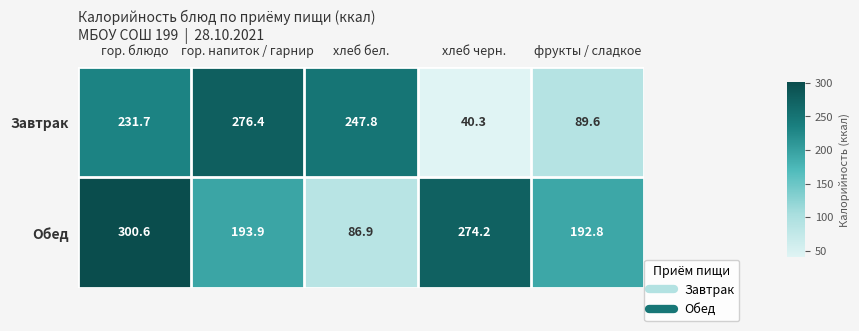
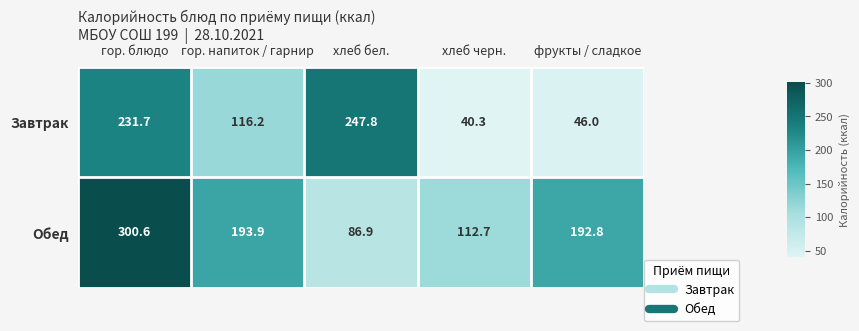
  {
    "Завтрак": {
      "гор. блюдо": 231.7,
-     "гор. напиток / гарнир": 276.4,
+     "гор. напиток / гарнир": 116.2,
      "хлеб бел.": 247.8,
      "хлеб черн.": 40.3,
-     "фрукты / сладкое": 89.6
+     "фрукты / сладкое": 46.0
    },
    "Обед": {
      "гор. блюдо": 300.6,
      "гор. напиток / гарнир": 193.9,
      "хлеб бел.": 86.9,
-     "хлеб черн.": 274.2,
+     "хлеб черн.": 112.7,
      "фрукты / сладкое": 192.8
    }
  }
